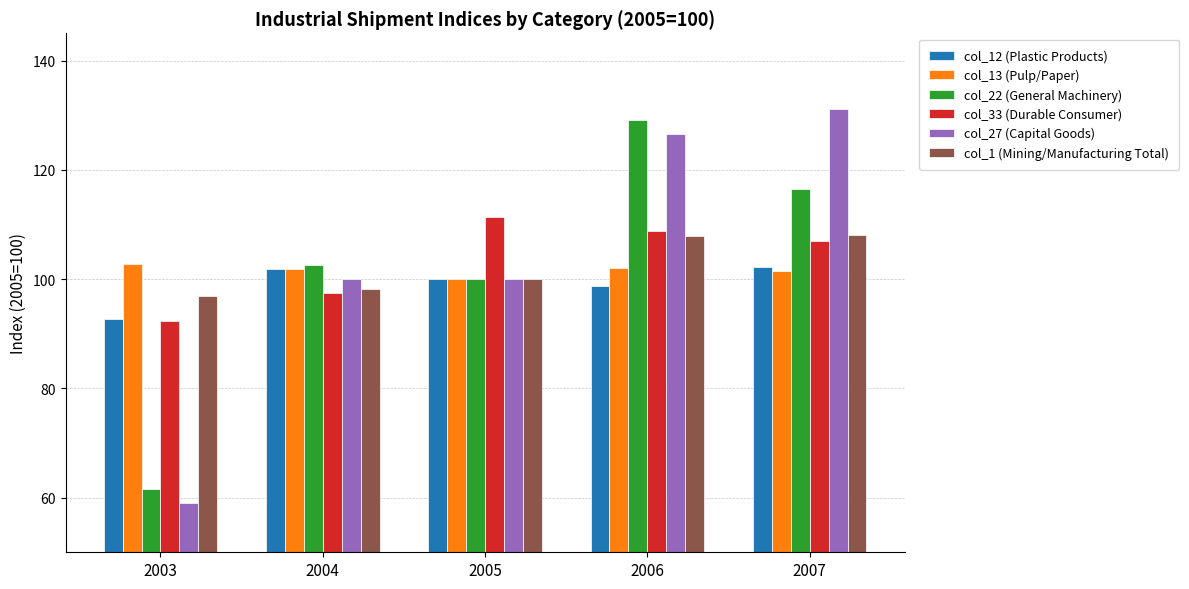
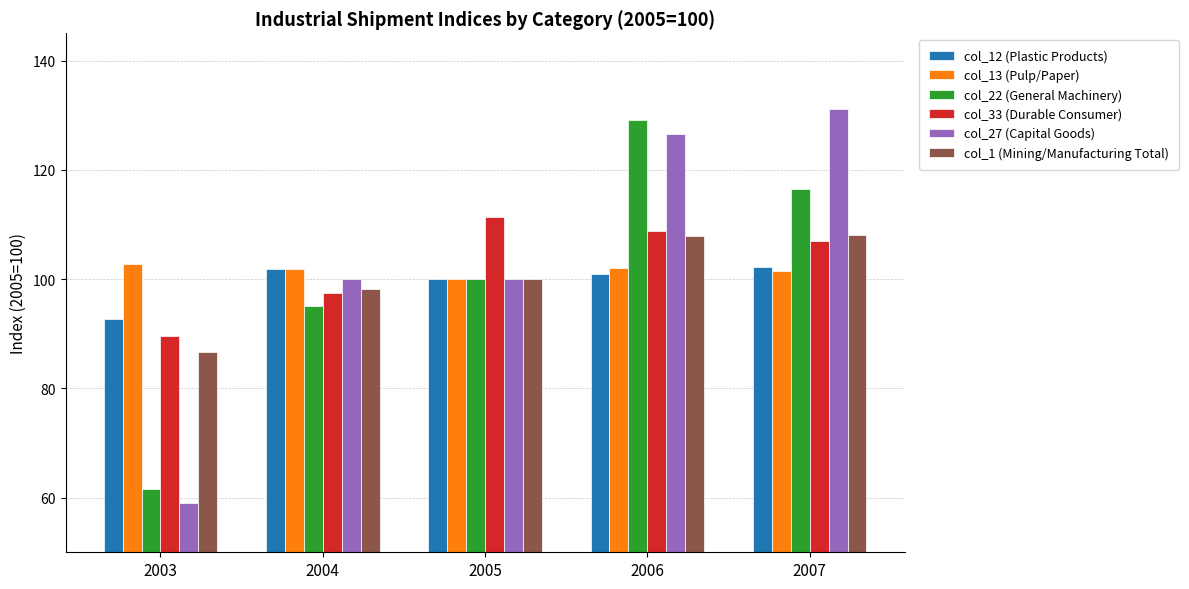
  {
    "col_12 (Plastic Products)": {
      "2003": 93,
      "2004": 102,
      "2005": 100,
-     "2006": 99,
+     "2006": 101,
      "2007": 102
    },
    "col_13 (Pulp/Paper)": {
      "2003": 103,
      "2004": 102,
      "2005": 100,
      "2006": 102,
      "2007": 101
    },
    "col_22 (General Machinery)": {
      "2003": 62,
-     "2004": 103,
+     "2004": 95,
      "2005": 100,
      "2006": 129,
      "2007": 117
    },
    "col_33 (Durable Consumer)": {
-     "2003": 92,
+     "2003": 90,
      "2004": 97,
      "2005": 111,
      "2006": 109,
      "2007": 107
    },
    "col_27 (Capital Goods)": {
      "2003": 59,
      "2004": 100,
      "2005": 100,
      "2006": 127,
      "2007": 131
    },
    "col_1 (Mining/Manufacturing Total)": {
-     "2003": 97,
+     "2003": 87,
      "2004": 98,
      "2005": 100,
      "2006": 108,
      "2007": 108
    }
  }
